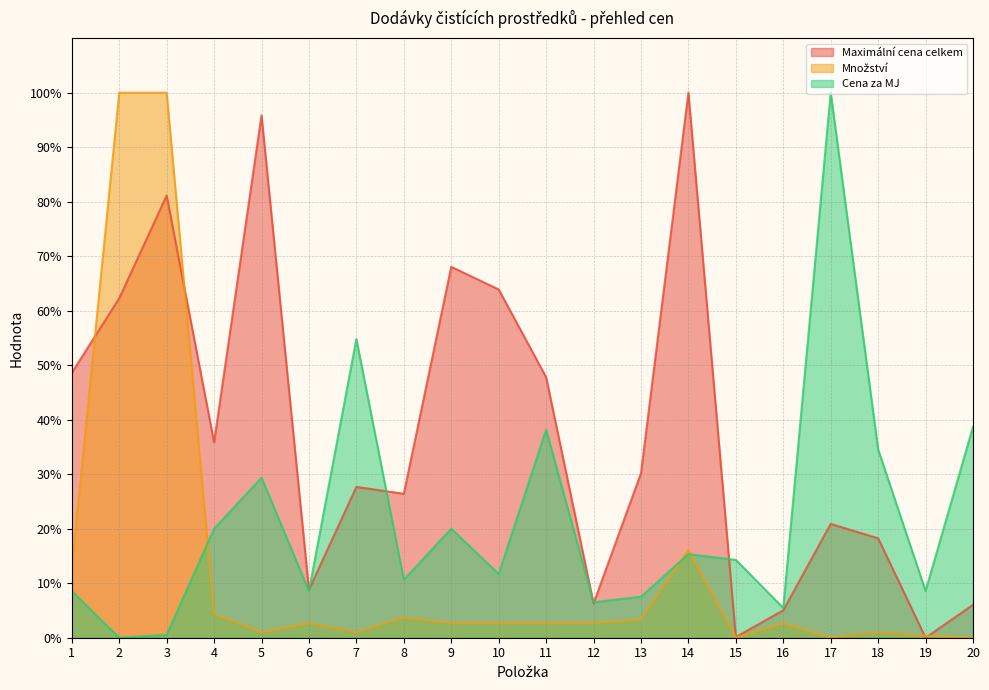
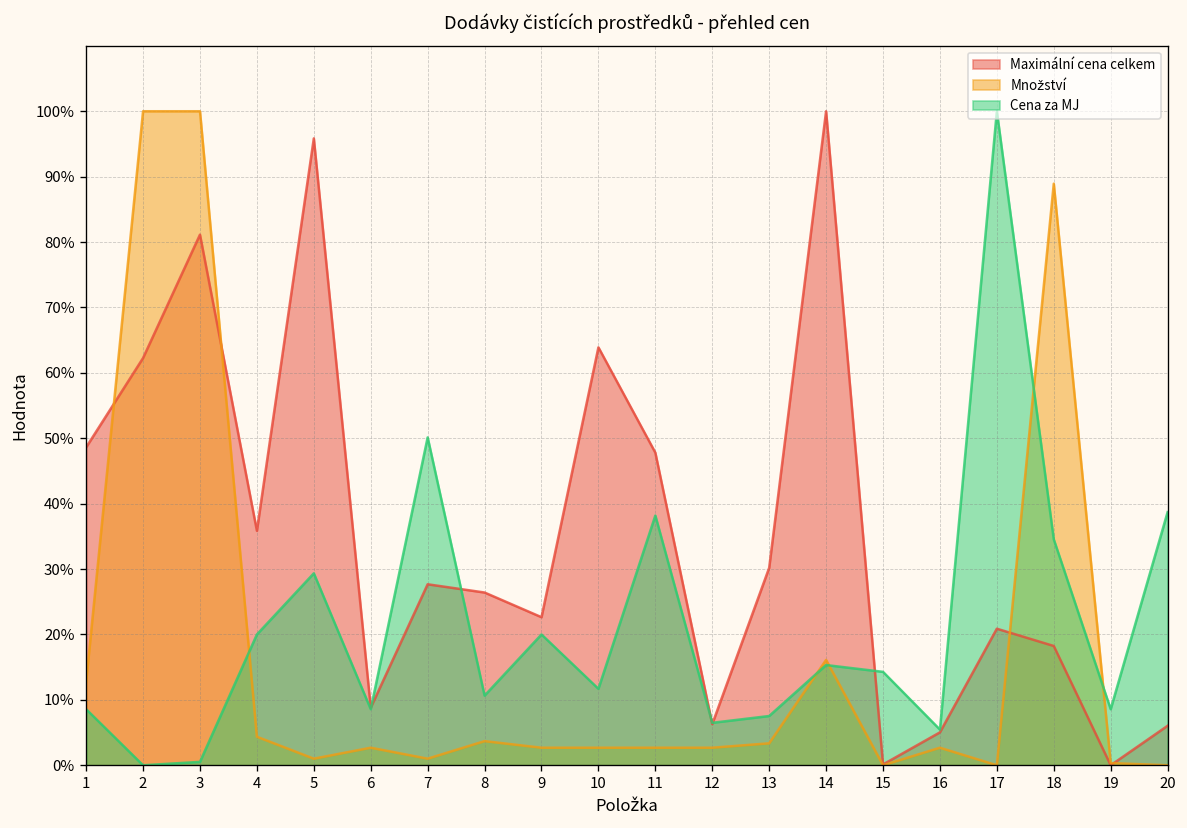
  {
    "Maximální cena celkem": {
      "1": "49%",
      "2": "62%",
      "3": "81%",
      "4": "36%",
      "5": "96%",
      "7": "28%",
      "8": "26%",
-     "9": "68%",
+     "9": "23%",
      "10": "64%",
      "11": "48%",
      "13": "30%",
      "14": "100%",
      "17": "21%",
      "18": "18%",
      "20": "6%"
    },
    "Množství": {
      "1": "13%",
      "2": "100%",
      "3": "100%",
      "4": "4%",
      "5": "1%",
      "6": "3%",
      "7": "1%",
      "8": "4%",
      "9": "3%",
      "10": "3%",
      "11": "3%",
      "12": "3%",
      "13": "3%",
      "14": "16%",
      "16": "3%",
      "17": "0%",
-     "18": "1%",
+     "18": "89%",
      "20": "0%"
    },
    "Cena za MJ": {
      "1": "9%",
      "2": "0%",
      "3": "1%",
      "4": "20%",
      "5": "29%",
-     "7": "55%",
+     "7": "50%",
      "8": "11%",
      "9": "20%",
      "10": "12%",
      "11": "38%",
      "13": "8%",
      "14": "15%",
      "15": "14%",
      "18": "35%",
      "19": "9%",
      "20": "39%"
    }
  }
